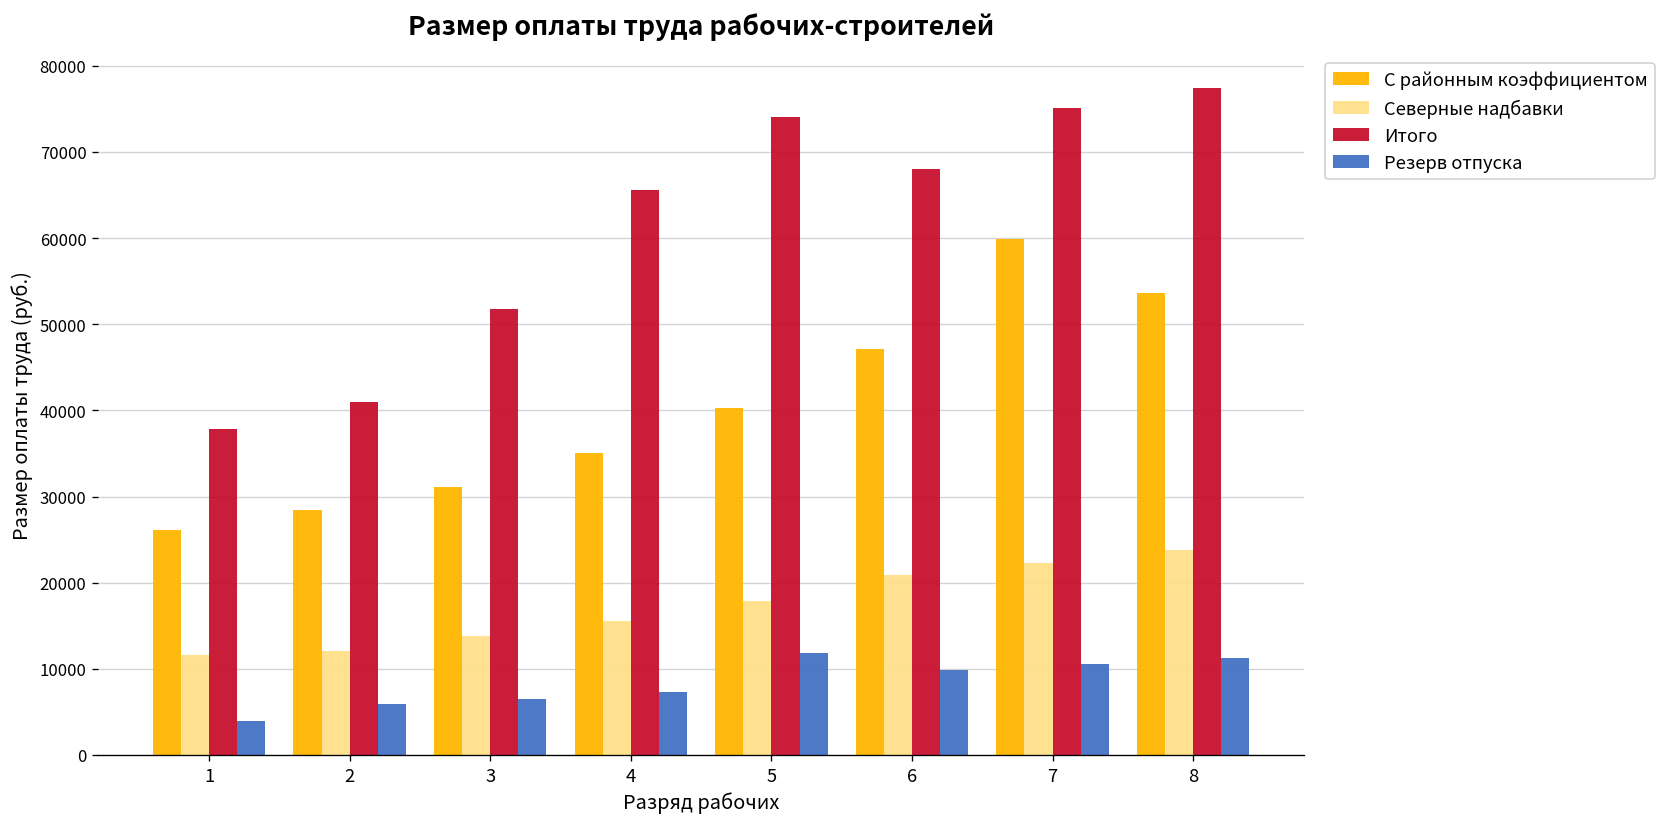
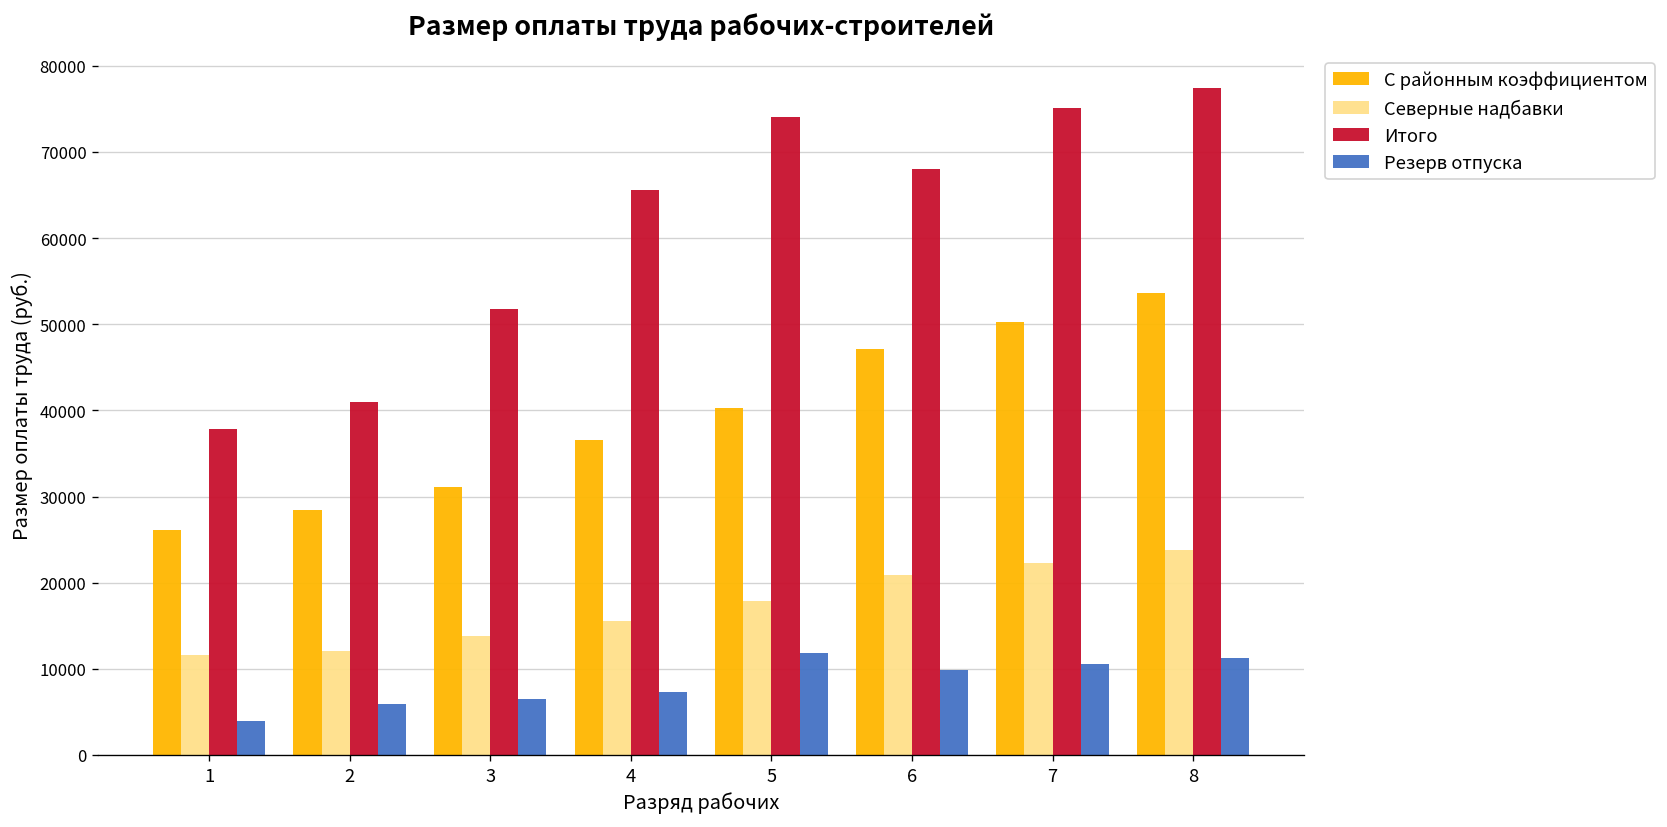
  {
    "С районным коэффициентом": {
      "1": 26000,
      "2": 28000,
      "3": 31000,
-     "4": 35000,
+     "4": 37000,
      "5": 40000,
      "6": 47000,
-     "7": 60000,
+     "7": 50000,
      "8": 54000
    },
    "Северные надбавки": {
      "1": 12000,
      "2": 12000,
      "3": 14000,
      "4": 16000,
      "5": 18000,
      "6": 21000,
      "7": 22000,
      "8": 24000
    },
    "Итого": {
      "1": 38000,
      "2": 41000,
      "3": 52000,
      "4": 66000,
      "5": 74000,
      "6": 68000,
      "7": 75000,
      "8": 77000
    },
    "Резерв отпуска": {
      "1": 4000,
      "2": 6000,
      "3": 7000,
      "4": 7000,
      "5": 12000,
      "6": 10000,
      "7": 11000,
      "8": 11000
    }
  }
